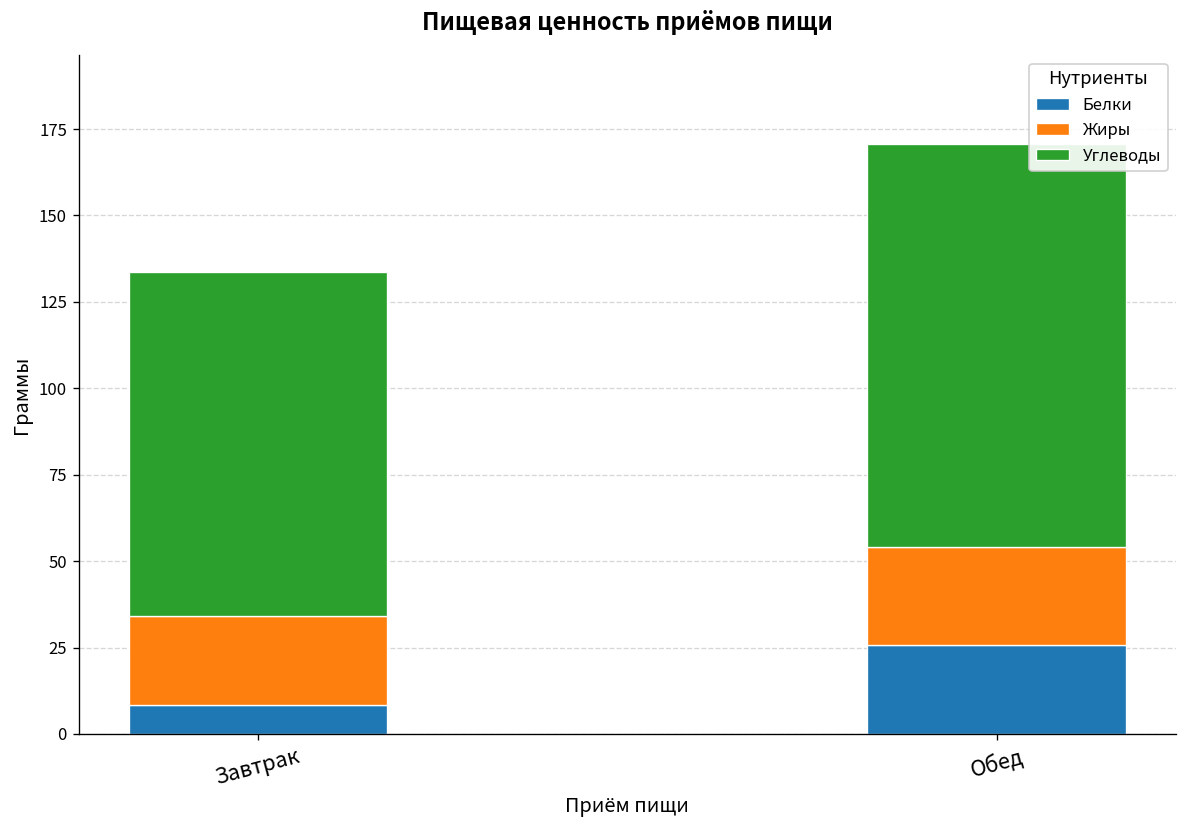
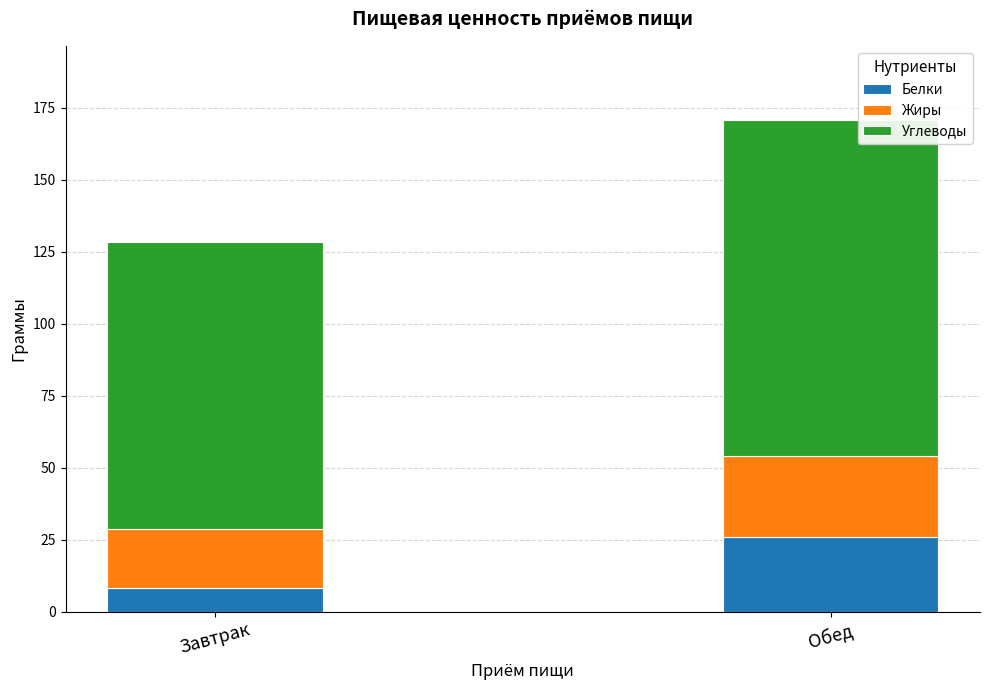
  {
    "Белки": {
      "Завтрак": 8,
      "Обед": 26
    },
    "Жиры": {
-     "Завтрак": 26,
+     "Завтрак": 21,
      "Обед": 28
    },
    "Углеводы": {
      "Завтрак": 100,
      "Обед": 117
    }
  }
